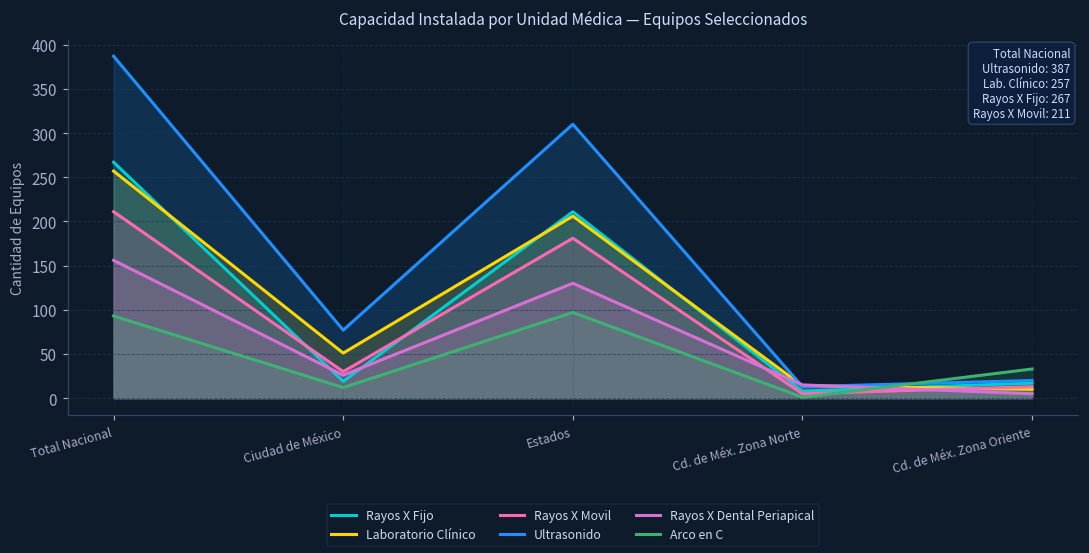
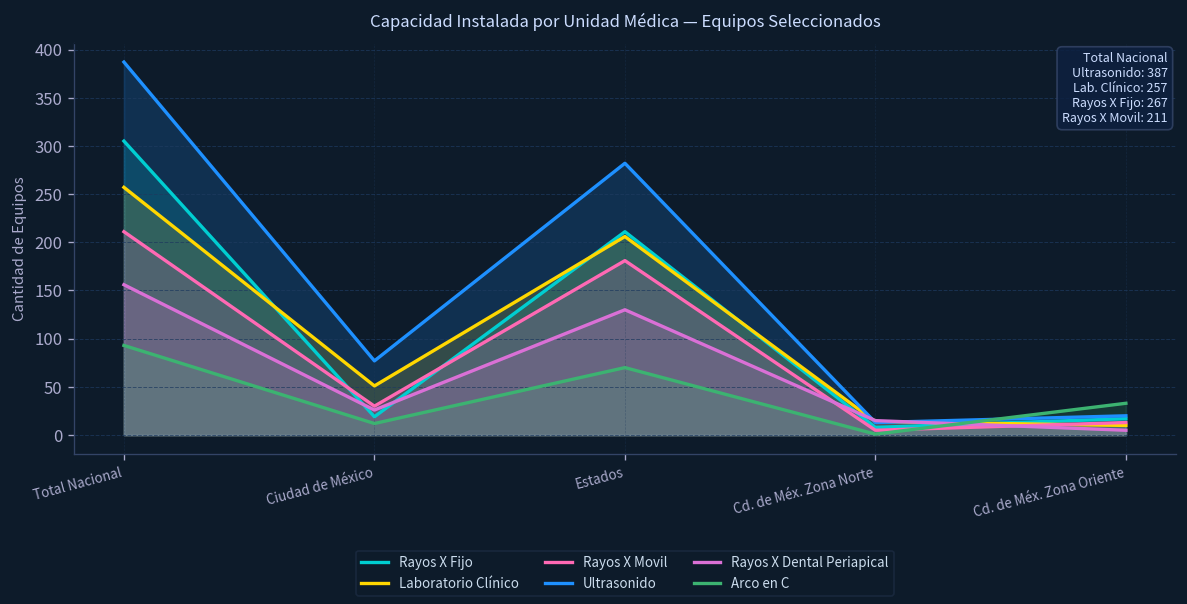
  {
    "Rayos X Fijo": {
-     "Total Nacional": 270,
+     "Total Nacional": 310,
      "Ciudad de México": 20,
      "Estados": 210
    },
    "Laboratorio Clínico": {
      "Total Nacional": 260,
      "Ciudad de México": 50,
      "Estados": 210
    },
    "Ultrasonido": {
      "Total Nacional": 390,
      "Ciudad de México": 80,
-     "Estados": 310
+     "Estados": 280
    },
    "Arco en C": {
      "Total Nacional": 90,
      "Ciudad de México": 10,
-     "Estados": 100,
+     "Estados": 70,
      "Cd. de Méx. Zona Norte": 0,
      "Cd. de Méx. Zona Oriente": 30
    }
  }
